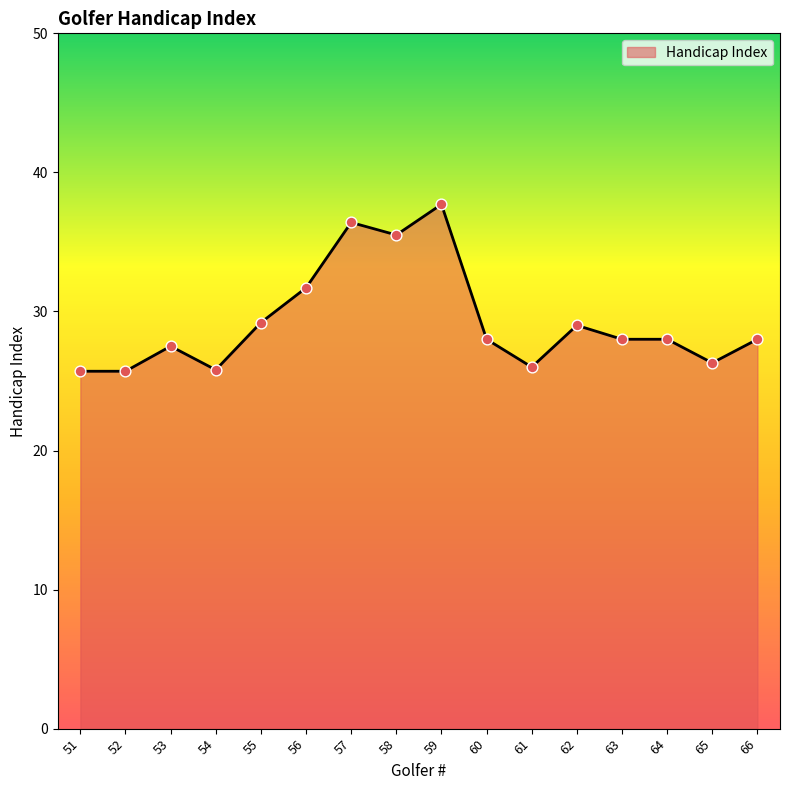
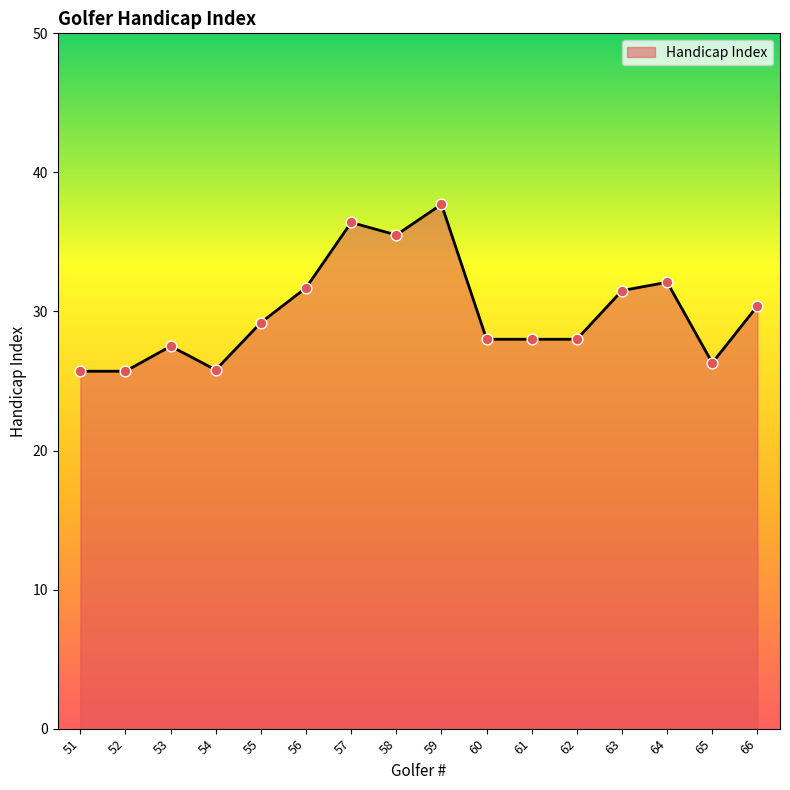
  {
    "51": 25.7,
    "52": 25.7,
    "53": 27.5,
    "54": 25.8,
    "55": 29.2,
    "56": 31.7,
    "57": 36.4,
    "58": 35.5,
    "59": 37.7,
    "60": 28.0,
-   "61": 26,
-   "62": 29,
-   "63": 28.0,
-   "64": 28.0,
+   "61": 28,
+   "62": 28,
+   "63": 31.5,
+   "64": 32.1,
    "65": 26.3,
-   "66": 28.0
+   "66": 30.4
  }
